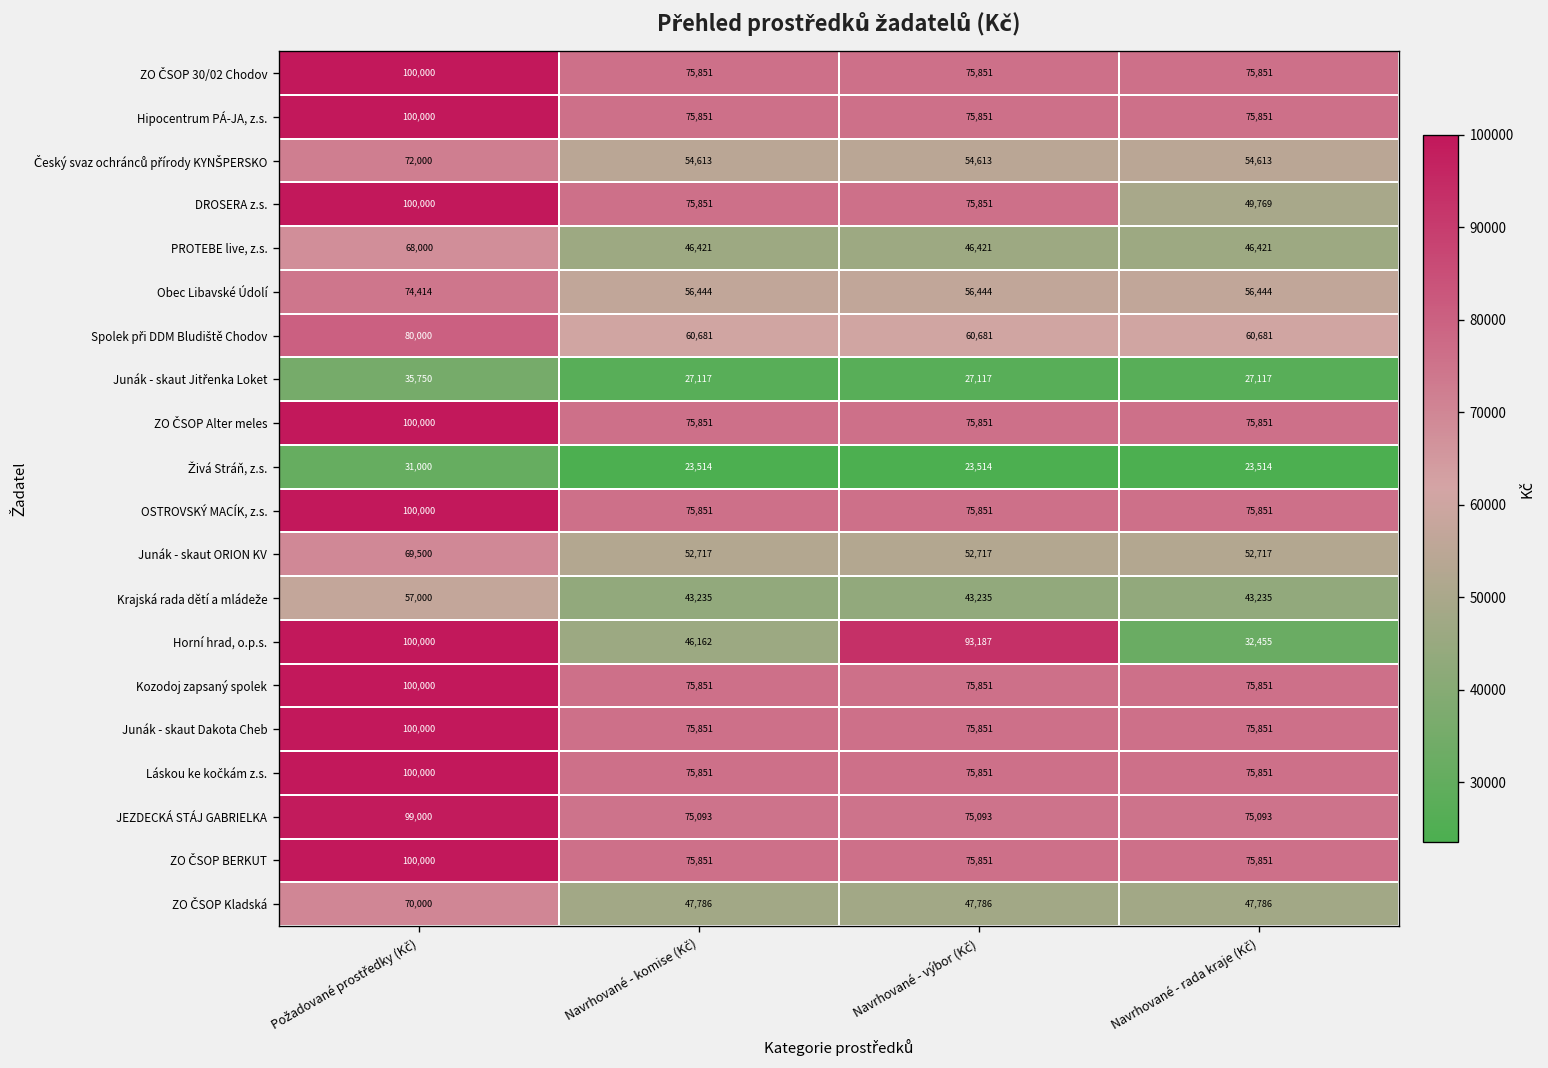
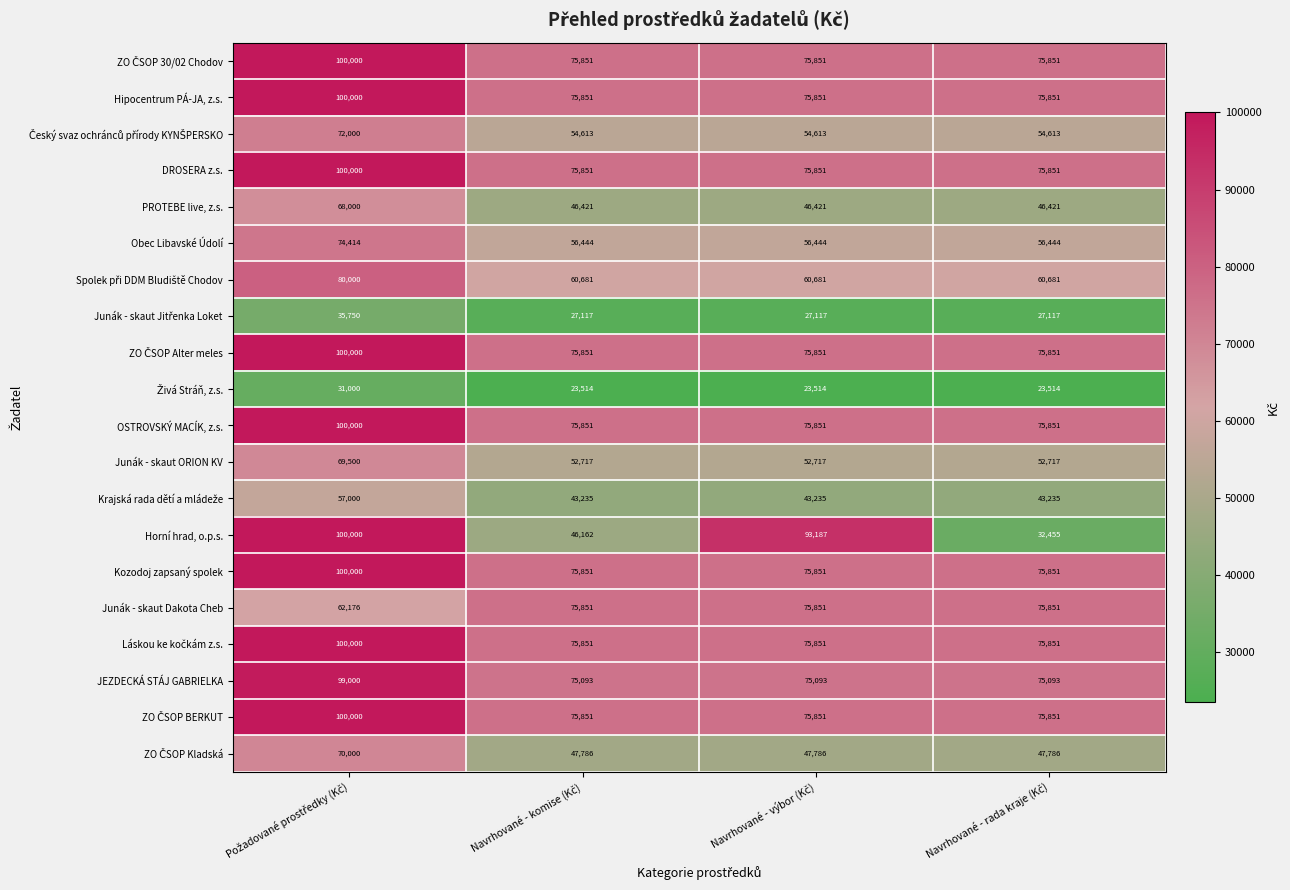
  {
    "ZO ČSOP 30/02 Chodov": {
      "Požadované prostředky (Kč)": "100,000",
      "Navrhované - komise (Kč)": "75,851",
      "Navrhované - výbor (Kč)": "75,851",
      "Navrhované - rada kraje (Kč)": "75,851"
    },
    "Hipocentrum PÁ-JA, z.s.": {
      "Požadované prostředky (Kč)": "100,000",
      "Navrhované - komise (Kč)": "75,851",
      "Navrhované - výbor (Kč)": "75,851",
      "Navrhované - rada kraje (Kč)": "75,851"
    },
    "Český svaz ochránců přírody KYNŠPERSKO": {
      "Požadované prostředky (Kč)": "72,000",
      "Navrhované - komise (Kč)": "54,613",
      "Navrhované - výbor (Kč)": "54,613",
      "Navrhované - rada kraje (Kč)": "54,613"
    },
    "DROSERA z.s.": {
      "Požadované prostředky (Kč)": "100,000",
      "Navrhované - komise (Kč)": "75,851",
      "Navrhované - výbor (Kč)": "75,851",
-     "Navrhované - rada kraje (Kč)": "49,769"
+     "Navrhované - rada kraje (Kč)": "75,851"
    },
    "PROTEBE live, z.s.": {
      "Požadované prostředky (Kč)": "68,000",
      "Navrhované - komise (Kč)": "46,421",
      "Navrhované - výbor (Kč)": "46,421",
      "Navrhované - rada kraje (Kč)": "46,421"
    },
    "Obec Libavské Údolí": {
      "Požadované prostředky (Kč)": "74,414",
      "Navrhované - komise (Kč)": "56,444",
      "Navrhované - výbor (Kč)": "56,444",
      "Navrhované - rada kraje (Kč)": "56,444"
    },
    "Spolek při DDM Bludiště Chodov": {
      "Požadované prostředky (Kč)": "80,000",
      "Navrhované - komise (Kč)": "60,681",
      "Navrhované - výbor (Kč)": "60,681",
      "Navrhované - rada kraje (Kč)": "60,681"
    },
    "Junák - skaut Jitřenka Loket": {
      "Požadované prostředky (Kč)": "35,750",
      "Navrhované - komise (Kč)": "27,117",
      "Navrhované - výbor (Kč)": "27,117",
      "Navrhované - rada kraje (Kč)": "27,117"
    },
    "ZO ČSOP Alter meles": {
      "Požadované prostředky (Kč)": "100,000",
      "Navrhované - komise (Kč)": "75,851",
      "Navrhované - výbor (Kč)": "75,851",
      "Navrhované - rada kraje (Kč)": "75,851"
    },
    "Živá Stráň, z.s.": {
      "Požadované prostředky (Kč)": "31,000",
      "Navrhované - komise (Kč)": "23,514",
      "Navrhované - výbor (Kč)": "23,514",
      "Navrhované - rada kraje (Kč)": "23,514"
    },
    "OSTROVSKÝ MACÍK, z.s.": {
      "Požadované prostředky (Kč)": "100,000",
      "Navrhované - komise (Kč)": "75,851",
      "Navrhované - výbor (Kč)": "75,851",
      "Navrhované - rada kraje (Kč)": "75,851"
    },
    "Junák - skaut ORION KV": {
      "Požadované prostředky (Kč)": "69,500",
      "Navrhované - komise (Kč)": "52,717",
      "Navrhované - výbor (Kč)": "52,717",
      "Navrhované - rada kraje (Kč)": "52,717"
    },
    "Krajská rada dětí a mládeže": {
      "Požadované prostředky (Kč)": "57,000",
      "Navrhované - komise (Kč)": "43,235",
      "Navrhované - výbor (Kč)": "43,235",
      "Navrhované - rada kraje (Kč)": "43,235"
    },
    "Horní hrad, o.p.s.": {
      "Požadované prostředky (Kč)": "100,000",
      "Navrhované - komise (Kč)": "46,162",
      "Navrhované - výbor (Kč)": "93,187",
      "Navrhované - rada kraje (Kč)": "32,455"
    },
    "Kozodoj zapsaný spolek": {
      "Požadované prostředky (Kč)": "100,000",
      "Navrhované - komise (Kč)": "75,851",
      "Navrhované - výbor (Kč)": "75,851",
      "Navrhované - rada kraje (Kč)": "75,851"
    },
    "Junák - skaut Dakota Cheb": {
-     "Požadované prostředky (Kč)": "100,000",
+     "Požadované prostředky (Kč)": "62,176",
      "Navrhované - komise (Kč)": "75,851",
      "Navrhované - výbor (Kč)": "75,851",
      "Navrhované - rada kraje (Kč)": "75,851"
    },
    "Láskou ke kočkám z.s.": {
      "Požadované prostředky (Kč)": "100,000",
      "Navrhované - komise (Kč)": "75,851",
      "Navrhované - výbor (Kč)": "75,851",
      "Navrhované - rada kraje (Kč)": "75,851"
    },
    "JEZDECKÁ STÁJ GABRIELKA": {
      "Požadované prostředky (Kč)": "99,000",
      "Navrhované - komise (Kč)": "75,093",
      "Navrhované - výbor (Kč)": "75,093",
      "Navrhované - rada kraje (Kč)": "75,093"
    },
    "ZO ČSOP BERKUT": {
      "Požadované prostředky (Kč)": "100,000",
      "Navrhované - komise (Kč)": "75,851",
      "Navrhované - výbor (Kč)": "75,851",
      "Navrhované - rada kraje (Kč)": "75,851"
    },
    "ZO ČSOP Kladská": {
      "Požadované prostředky (Kč)": "70,000",
      "Navrhované - komise (Kč)": "47,786",
      "Navrhované - výbor (Kč)": "47,786",
      "Navrhované - rada kraje (Kč)": "47,786"
    }
  }
